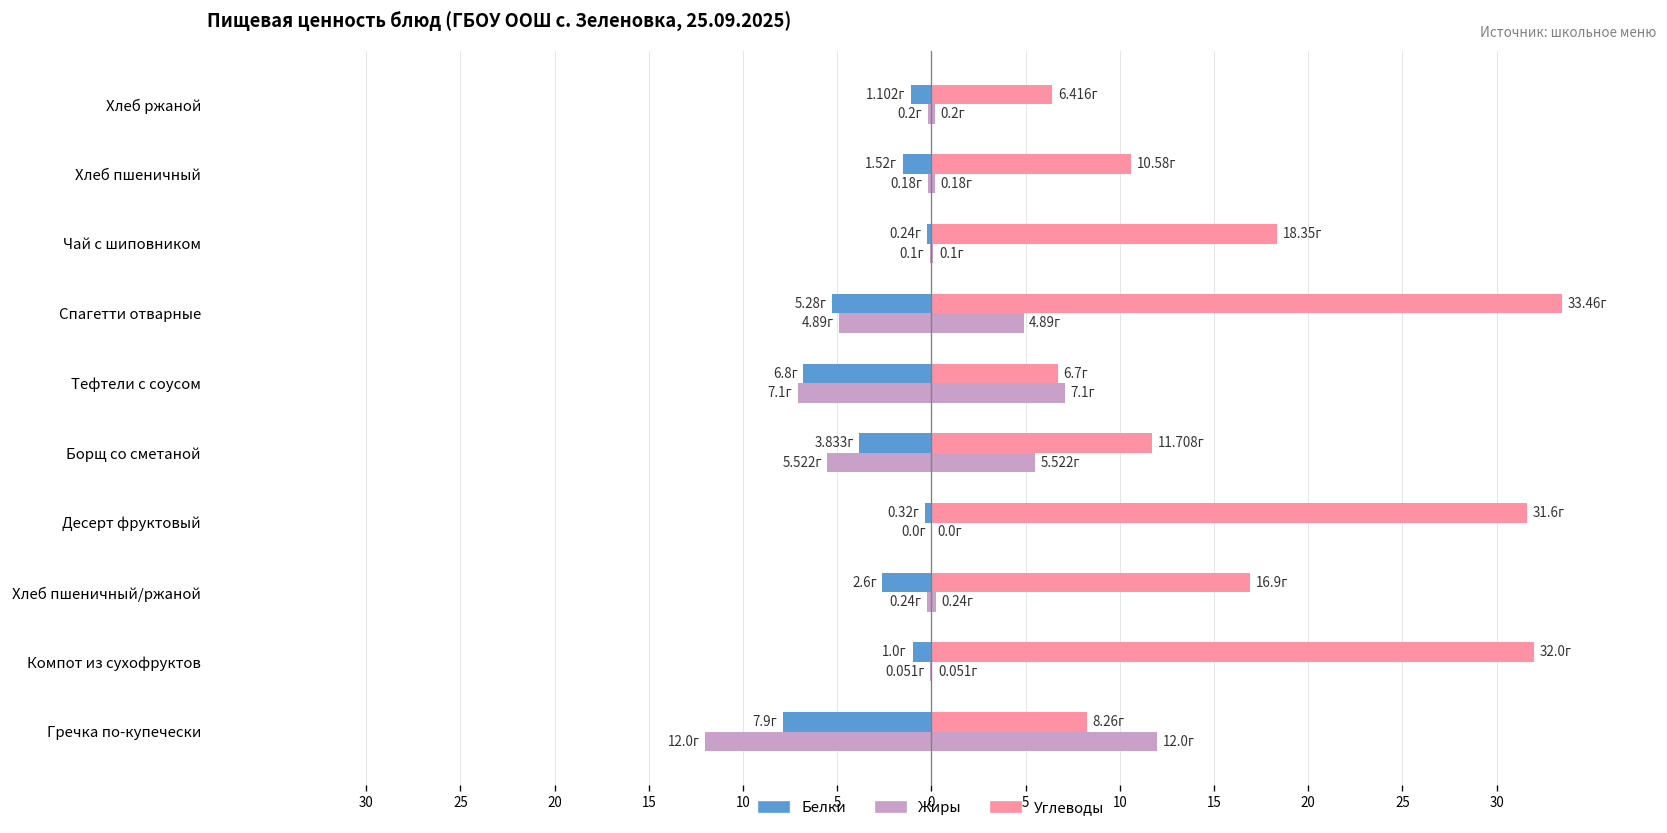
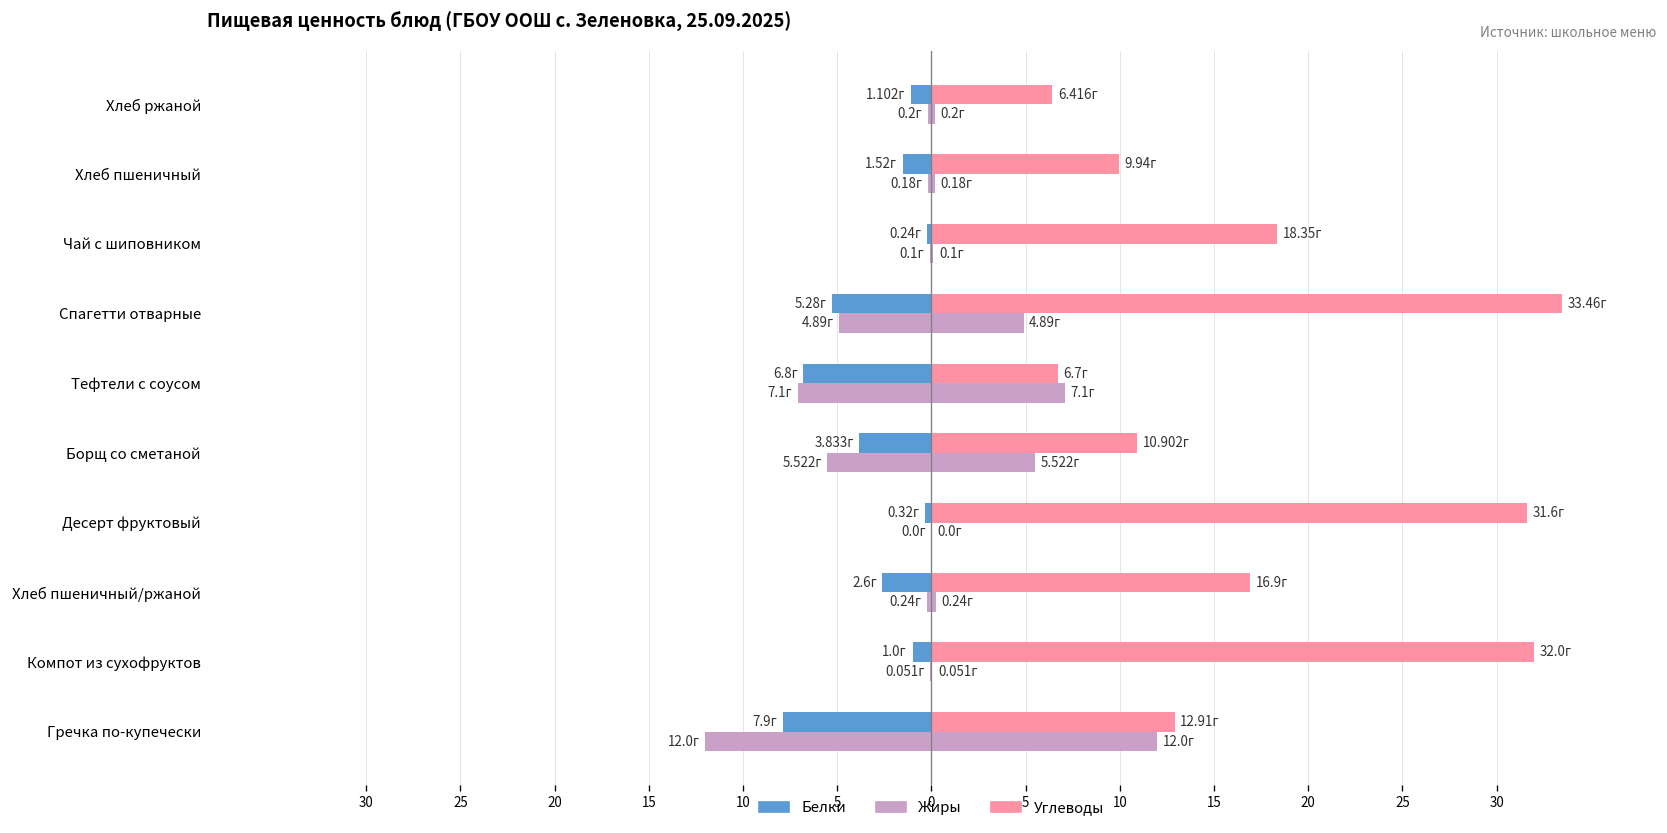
  {
    "Углеводы": {
      "Хлеб ржаной": "6.416г",
-     "Хлеб пшеничный": "10.58г",
+     "Хлеб пшеничный": "9.94г",
      "Чай с шиповником": "18.35г",
      "Спагетти отварные": "33.46г",
      "Тефтели с соусом": "6.7г",
-     "Борщ со сметаной": "11.708г",
+     "Борщ со сметаной": "10.902г",
      "Десерт фруктовый": "31.6г",
      "Хлеб пшеничный/ржаной": "16.9г",
      "Компот из сухофруктов": "32.0г",
-     "Гречка по-купечески": "8.26г"
+     "Гречка по-купечески": "12.91г"
    }
  }
